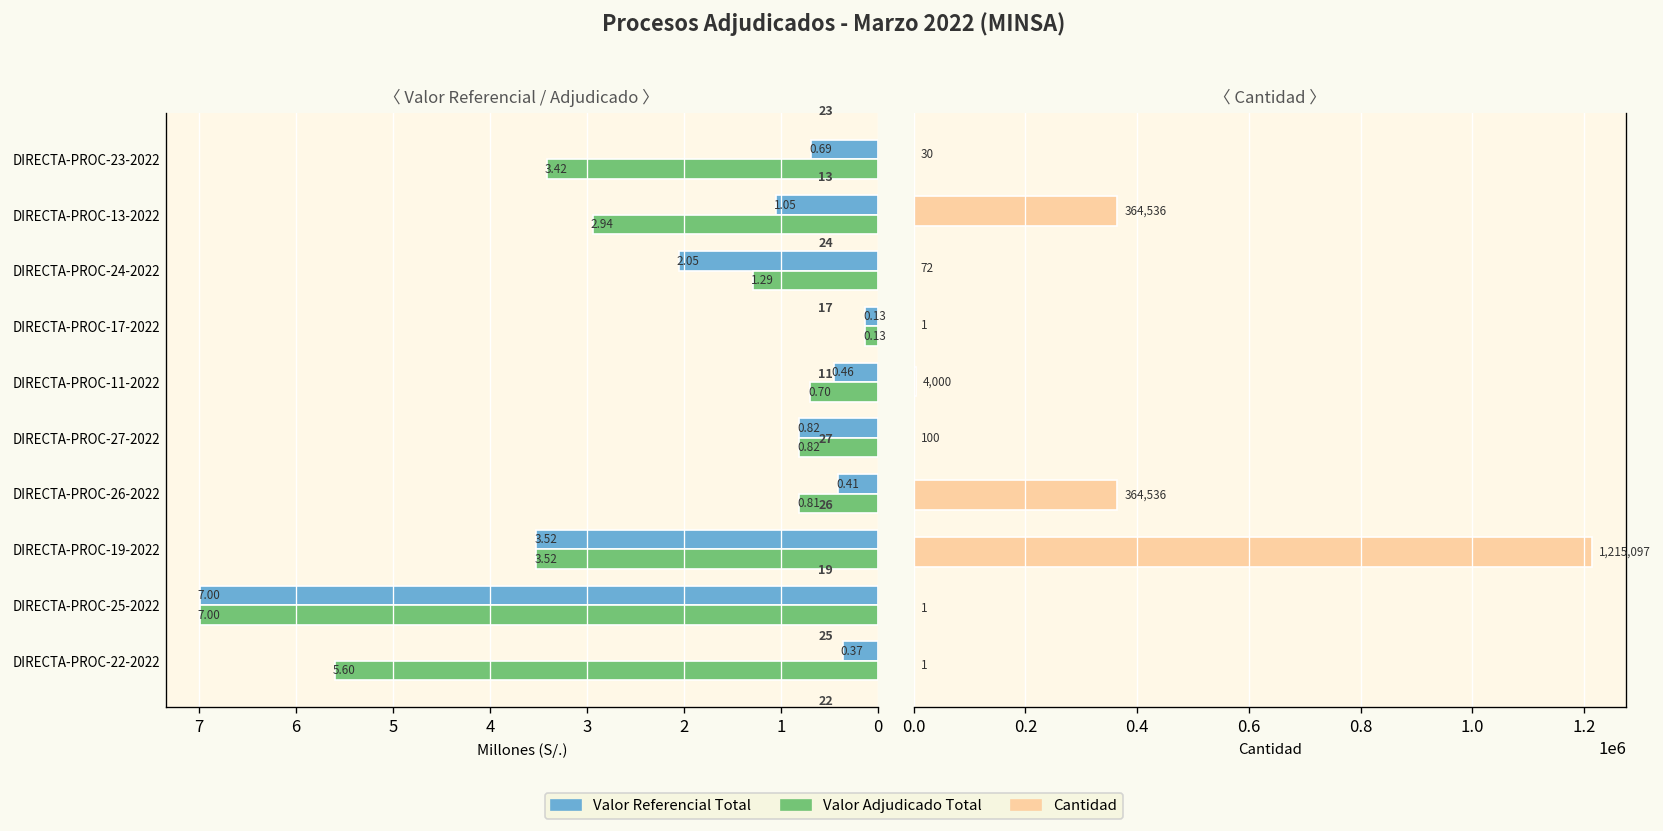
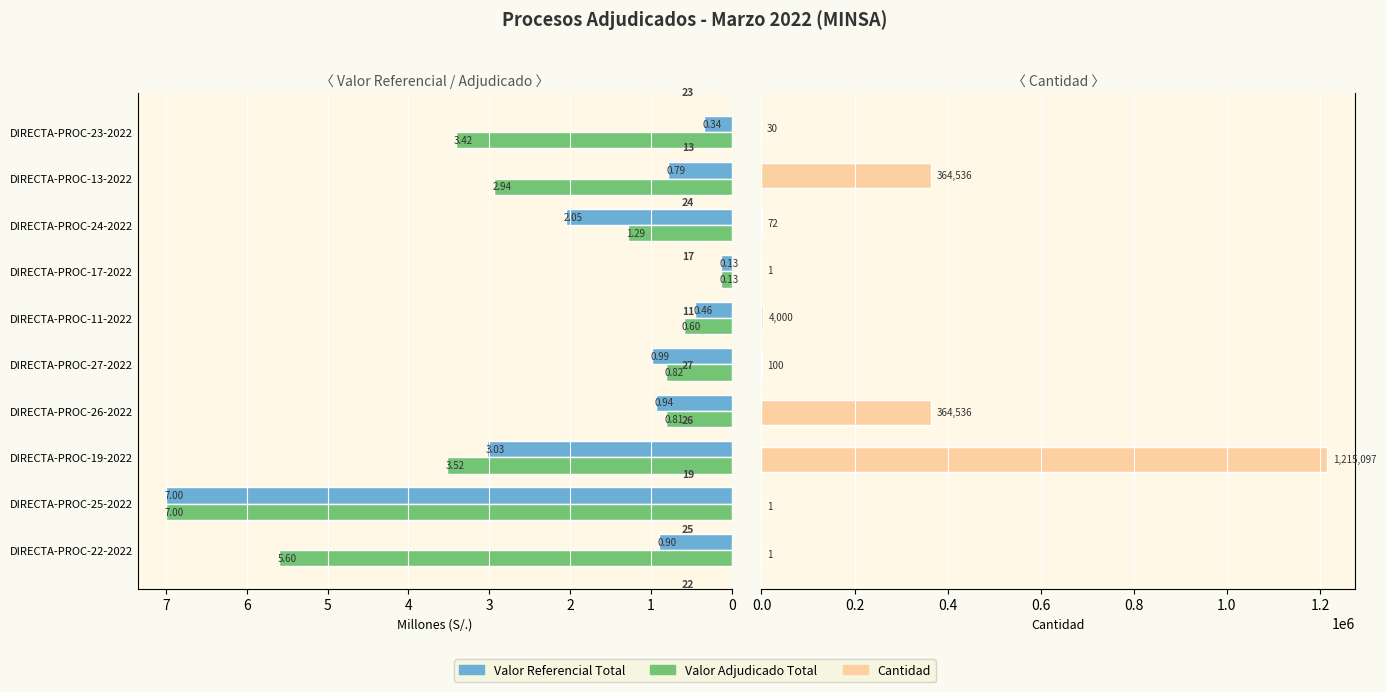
  {
    "〈 Valor Referencial / Adjudicado 〉": {
      "Valor Referencial Total": {
-       "DIRECTA-PROC-23-2022": 0.69,
-       "DIRECTA-PROC-13-2022": 1.05,
+       "DIRECTA-PROC-23-2022": 0.34,
+       "DIRECTA-PROC-13-2022": 0.79,
        "DIRECTA-PROC-24-2022": 2.05,
        "DIRECTA-PROC-17-2022": 0.13,
        "DIRECTA-PROC-11-2022": 0.46,
-       "DIRECTA-PROC-27-2022": 0.82,
-       "DIRECTA-PROC-26-2022": 0.41,
-       "DIRECTA-PROC-19-2022": 3.52,
+       "DIRECTA-PROC-27-2022": 0.99,
+       "DIRECTA-PROC-26-2022": 0.94,
+       "DIRECTA-PROC-19-2022": 3.03,
        "DIRECTA-PROC-25-2022": 7.00,
-       "DIRECTA-PROC-22-2022": 0.37
+       "DIRECTA-PROC-22-2022": 0.90
      },
      "Valor Adjudicado Total": {
        "DIRECTA-PROC-23-2022": 3.42,
        "DIRECTA-PROC-13-2022": 2.94,
        "DIRECTA-PROC-24-2022": 1.29,
        "DIRECTA-PROC-17-2022": 0.13,
-       "DIRECTA-PROC-11-2022": 0.70,
+       "DIRECTA-PROC-11-2022": 0.60,
        "DIRECTA-PROC-27-2022": 0.82,
        "DIRECTA-PROC-26-2022": 0.81,
        "DIRECTA-PROC-19-2022": 3.52,
        "DIRECTA-PROC-25-2022": 7.00,
        "DIRECTA-PROC-22-2022": 5.60
      }
    }
  }
